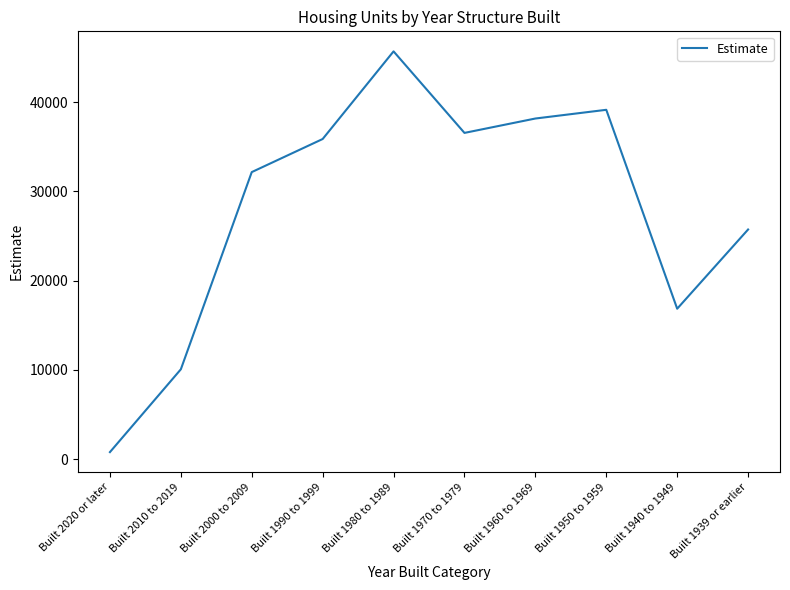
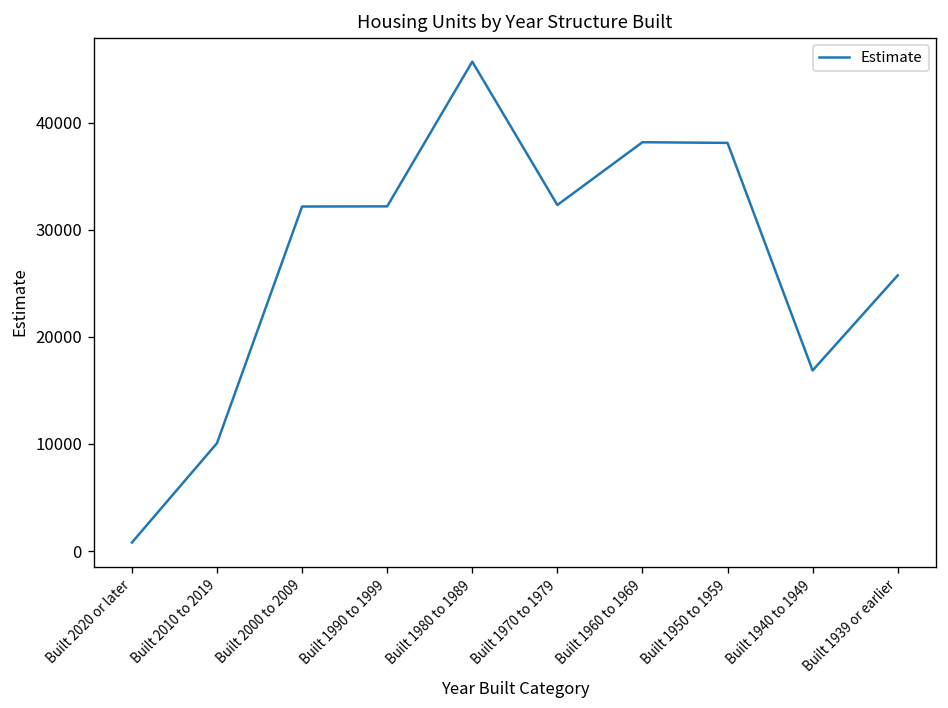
  {
    "Built 2020 or later": 1000,
    "Built 2010 to 2019": 10000,
    "Built 2000 to 2009": 32000,
-   "Built 1990 to 1999": 36000,
+   "Built 1990 to 1999": 32000,
    "Built 1980 to 1989": 46000,
-   "Built 1970 to 1979": 37000,
+   "Built 1970 to 1979": 32000,
    "Built 1960 to 1969": 38000,
-   "Built 1950 to 1959": 39000,
+   "Built 1950 to 1959": 38000,
    "Built 1940 to 1949": 17000,
    "Built 1939 or earlier": 26000
  }
